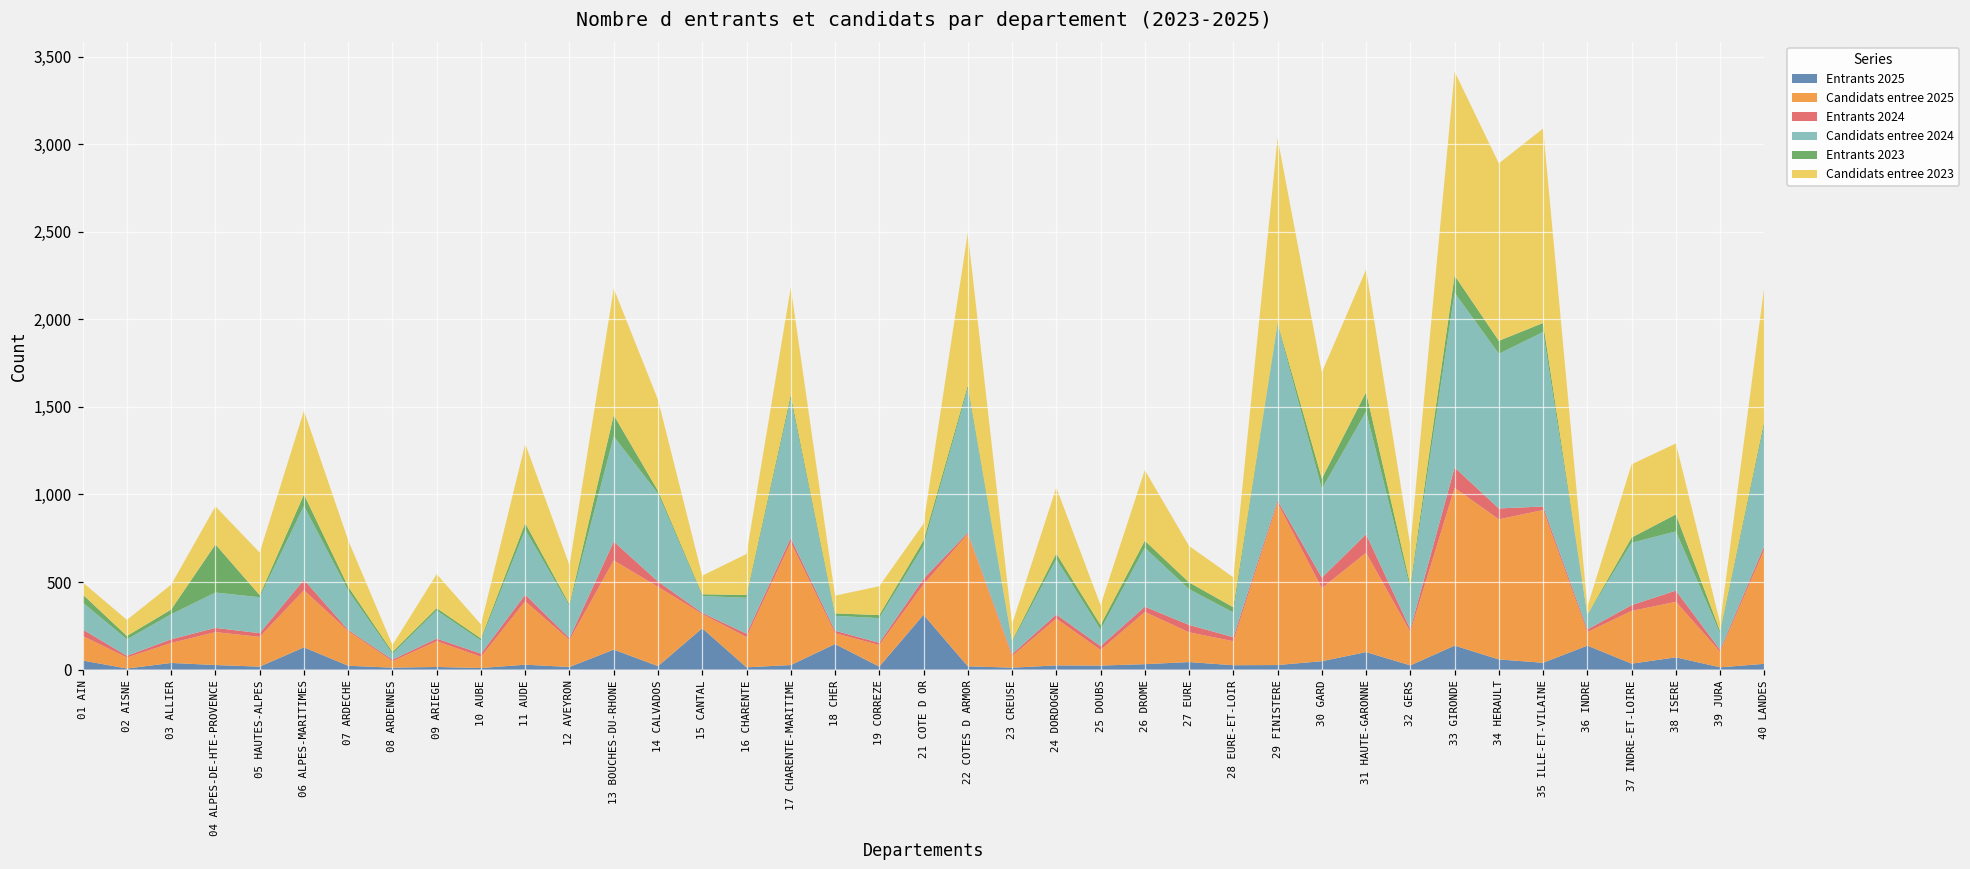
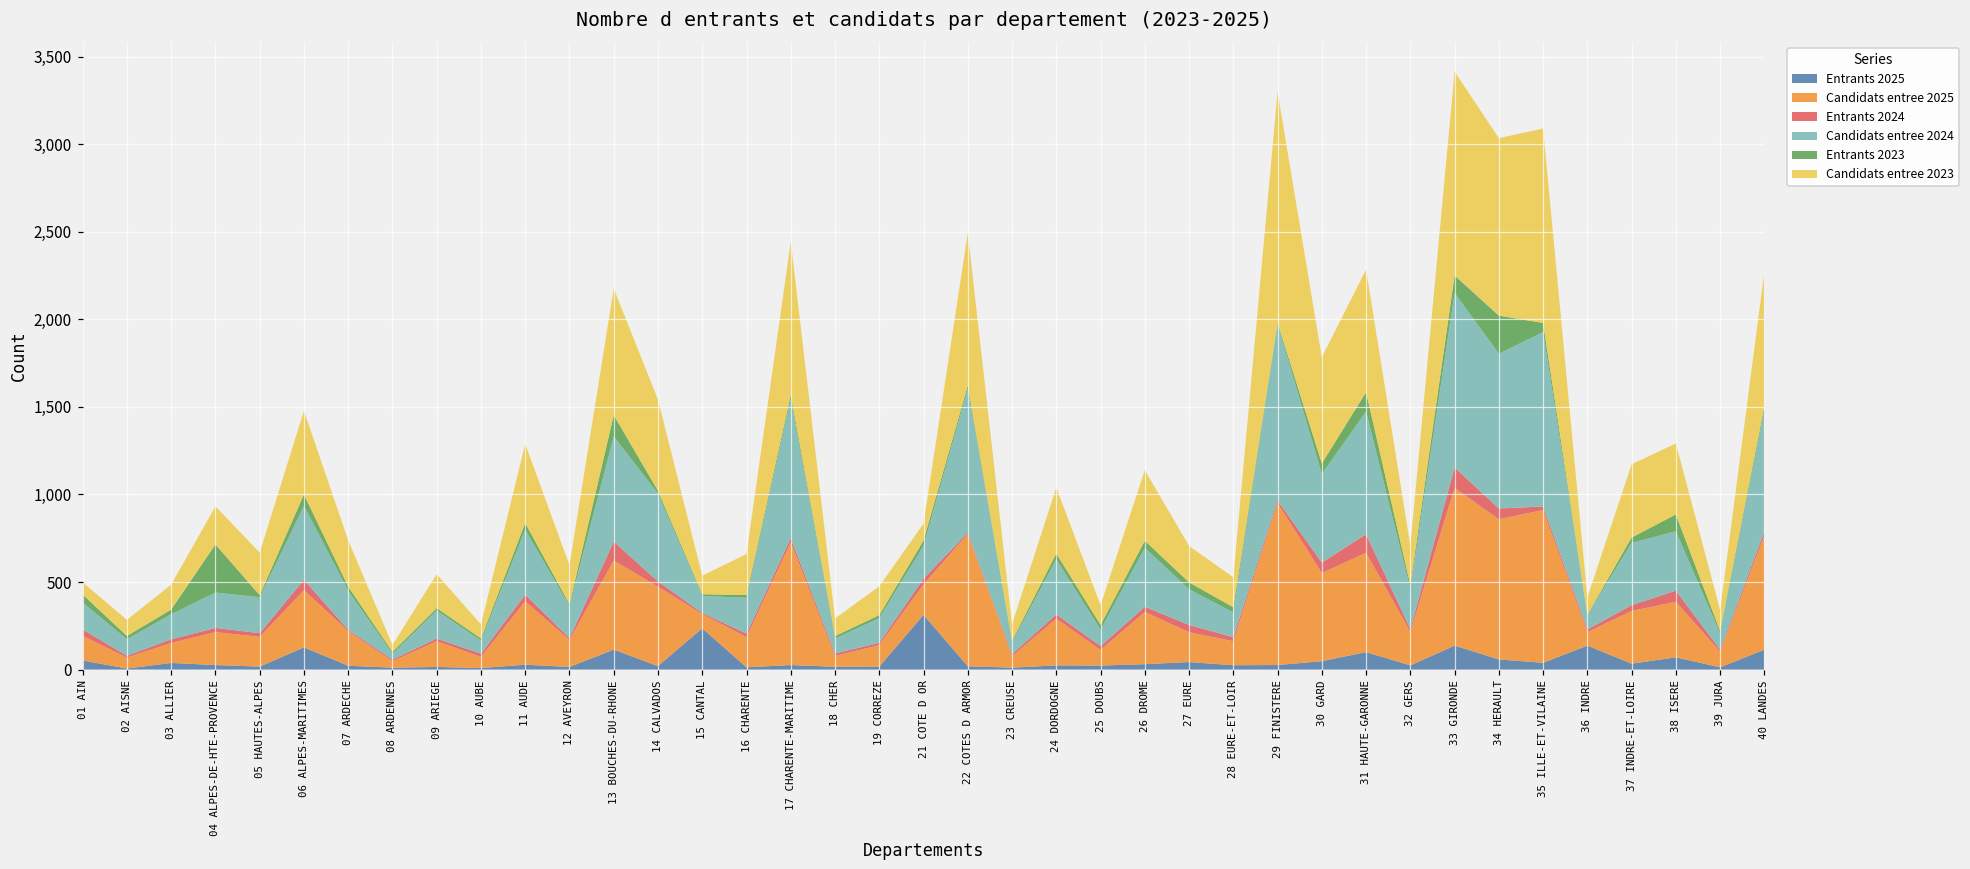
  {
    "Entrants 2025": {
      "01 AIN": "50",
      "03 ALLIER": "40",
      "04 ALPES-DE-HTE-PROVENCE": "30",
      "05 HAUTES-ALPES": "20",
      "06 ALPES-MARITIMES": "130",
      "07 ARDECHE": "20",
      "11 AUDE": "30",
      "13 BOUCHES-DU-RHONE": "110",
      "14 CALVADOS": "20",
      "15 CANTAL": "240",
      "17 CHARENTE-MARITIME": "30",
-     "18 CHER": "150",
+     "18 CHER": "20",
      "19 CORREZE": "20",
      "21 COTE D OR": "310",
      "22 COTES D ARMOR": "20",
      "24 DORDOGNE": "20",
      "25 DOUBS": "20",
      "26 DROME": "30",
      "27 EURE": "40",
      "28 EURE-ET-LOIR": "30",
      "29 FINISTERE": "30",
      "30 GARD": "50",
      "31 HAUTE-GARONNE": "100",
      "32 GERS": "20",
      "33 GIRONDE": "140",
      "34 HERAULT": "60",
      "35 ILLE-ET-VILAINE": "40",
      "36 INDRE": "140",
      "37 INDRE-ET-LOIRE": "30",
      "38 ISERE": "70",
-     "40 LANDES": "30"
+     "40 LANDES": "110"
    },
    "Candidats entree 2025": {
      "01 AIN": "140",
      "03 ALLIER": "110",
      "04 ALPES-DE-HTE-PROVENCE": "190",
      "05 HAUTES-ALPES": "170",
      "06 ALPES-MARITIMES": "330",
      "10 AUBE": "60",
      "11 AUDE": "360",
      "13 BOUCHES-DU-RHONE": "510",
      "14 CALVADOS": "450",
      "16 CHARENTE": "170",
      "17 CHARENTE-MARITIME": "700",
      "21 COTE D OR": "170",
      "24 DORDOGNE": "270",
      "25 DOUBS": "90",
      "26 DROME": "300",
      "27 EURE": "170",
      "28 EURE-ET-LOIR": "140",
-     "30 GARD": "420",
+     "30 GARD": "500",
      "31 HAUTE-GARONNE": "570",
      "32 GERS": "190",
      "33 GIRONDE": "900",
      "34 HERAULT": "800",
      "35 ILLE-ET-VILAINE": "870",
      "37 INDRE-ET-LOIRE": "300",
      "38 ISERE": "320",
      "40 LANDES": "650"
    },
    "Entrants 2024": {
      "01 AIN": "40",
      "03 ALLIER": "20",
      "04 ALPES-DE-HTE-PROVENCE": "20",
      "05 HAUTES-ALPES": "20",
      "06 ALPES-MARITIMES": "60",
      "10 AUBE": "20",
      "11 AUDE": "40",
      "13 BOUCHES-DU-RHONE": "110",
      "14 CALVADOS": "30",
      "16 CHARENTE": "20",
      "17 CHARENTE-MARITIME": "30",
      "21 COTE D OR": "30",
      "24 DORDOGNE": "20",
      "25 DOUBS": "20",
      "26 DROME": "30",
      "27 EURE": "40",
      "28 EURE-ET-LOIR": "20",
      "30 GARD": "60",
      "31 HAUTE-GARONNE": "110",
      "32 GERS": "20",
      "33 GIRONDE": "120",
      "34 HERAULT": "60",
      "35 ILLE-ET-VILAINE": "20",
      "37 INDRE-ET-LOIRE": "30",
      "38 ISERE": "60",
      "40 LANDES": "20"
    },
    "Candidats entree 2024": {
      "01 AIN": "150",
      "02 AISNE": "90",
      "03 ALLIER": "140",
      "04 ALPES-DE-HTE-PROVENCE": "200",
      "06 ALPES-MARITIMES": "420",
      "07 ARDECHE": "220",
      "11 AUDE": "370",
      "13 BOUCHES-DU-RHONE": "600",
      "14 CALVADOS": "500",
      "17 CHARENTE-MARITIME": "790",
      "19 CORREZE": "140",
      "21 COTE D OR": "190",
      "22 COTES D ARMOR": "820",
      "24 DORDOGNE": "320",
      "25 DOUBS": "90",
      "26 DROME": "340",
      "27 EURE": "200",
      "28 EURE-ET-LOIR": "140",
      "30 GARD": "510",
      "31 HAUTE-GARONNE": "700",
      "32 GERS": "230",
      "33 GIRONDE": "1,000",
      "34 HERAULT": "880",
      "35 ILLE-ET-VILAINE": "1,000",
      "37 INDRE-ET-LOIRE": "360",
      "38 ISERE": "340",
      "40 LANDES": "690"
    },
    "Entrants 2023": {
      "01 AIN": "50",
      "02 AISNE": "20",
      "03 ALLIER": "30",
      "04 ALPES-DE-HTE-PROVENCE": "280",
      "06 ALPES-MARITIMES": "70",
      "07 ARDECHE": "20",
      "11 AUDE": "40",
      "13 BOUCHES-DU-RHONE": "120",
      "14 CALVADOS": "20",
      "17 CHARENTE-MARITIME": "20",
      "19 CORREZE": "20",
      "21 COTE D OR": "30",
      "22 COTES D ARMOR": "20",
      "24 DORDOGNE": "30",
      "25 DOUBS": "30",
      "26 DROME": "40",
      "27 EURE": "40",
      "28 EURE-ET-LOIR": "30",
      "30 GARD": "60",
      "31 HAUTE-GARONNE": "110",
      "32 GERS": "20",
      "33 GIRONDE": "100",
-     "34 HERAULT": "70",
+     "34 HERAULT": "220",
      "35 ILLE-ET-VILAINE": "50",
      "37 INDRE-ET-LOIRE": "30",
      "38 ISERE": "100",
      "40 LANDES": "20"
    },
    "Candidats entree 2023": {
      "01 AIN": "70",
      "02 AISNE": "90",
      "03 ALLIER": "140",
      "04 ALPES-DE-HTE-PROVENCE": "220",
      "05 HAUTES-ALPES": "240",
      "06 ALPES-MARITIMES": "480",
      "07 ARDECHE": "260",
      "08 ARDENNES": "40",
      "09 ARIEGE": "190",
      "10 AUBE": "80",
      "11 AUDE": "450",
      "12 AVEYRON": "220",
      "13 BOUCHES-DU-RHONE": "720",
      "14 CALVADOS": "520",
      "15 CANTAL": "110",
      "16 CHARENTE": "230",
-     "17 CHARENTE-MARITIME": "610",
+     "17 CHARENTE-MARITIME": "880",
      "18 CHER": "100",
      "19 CORREZE": "170",
      "21 COTE D OR": "100",
      "22 COTES D ARMOR": "870",
      "23 CREUSE": "90",
      "24 DORDOGNE": "380",
      "25 DOUBS": "110",
      "26 DROME": "400",
      "27 EURE": "210",
      "28 EURE-ET-LOIR": "170",
-     "29 FINISTERE": "1,050",
+     "29 FINISTERE": "1,320",
      "30 GARD": "610",
      "31 HAUTE-GARONNE": "700",
      "32 GERS": "220",
      "33 GIRONDE": "1,160",
      "34 HERAULT": "1,010",
      "35 ILLE-ET-VILAINE": "1,110",
-     "36 INDRE": "50",
+     "36 INDRE": "100",
      "37 INDRE-ET-LOIRE": "420",
      "38 ISERE": "410",
-     "39 JURA": "50",
+     "39 JURA": "120",
      "40 LANDES": "770"
    }
  }
